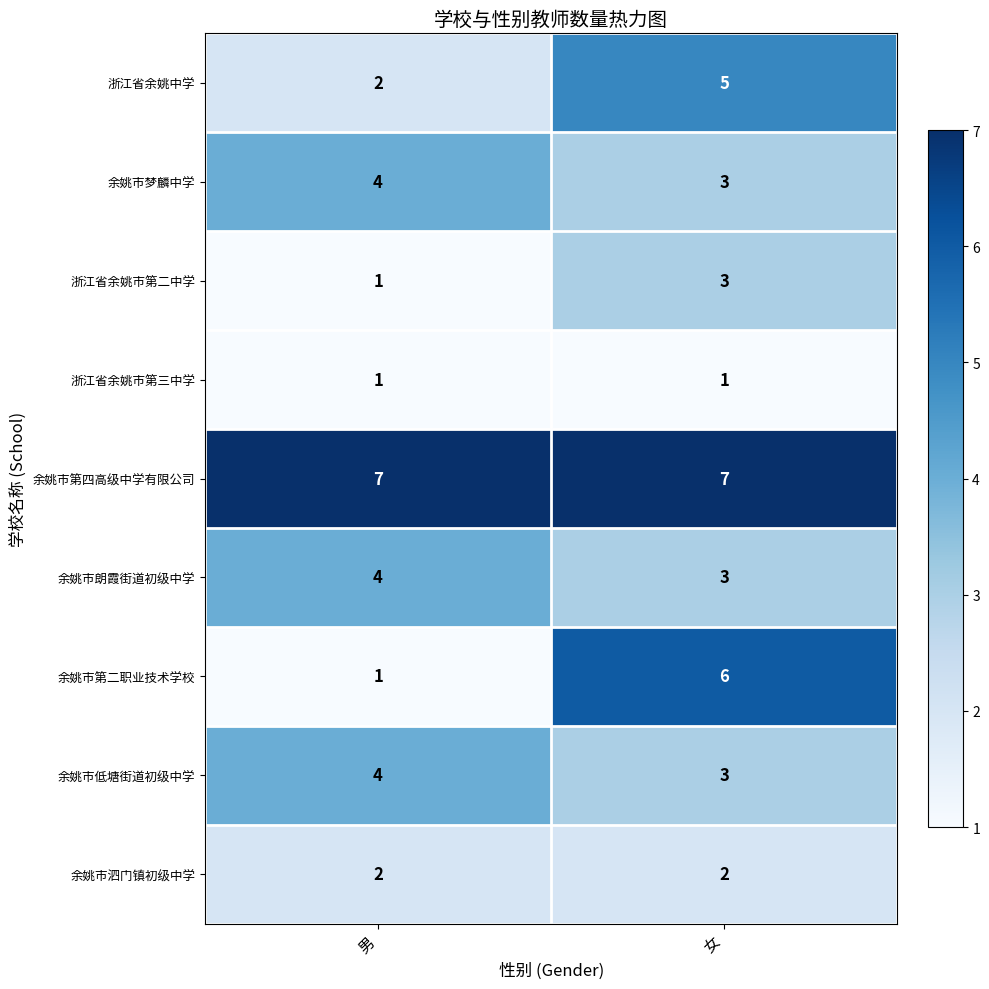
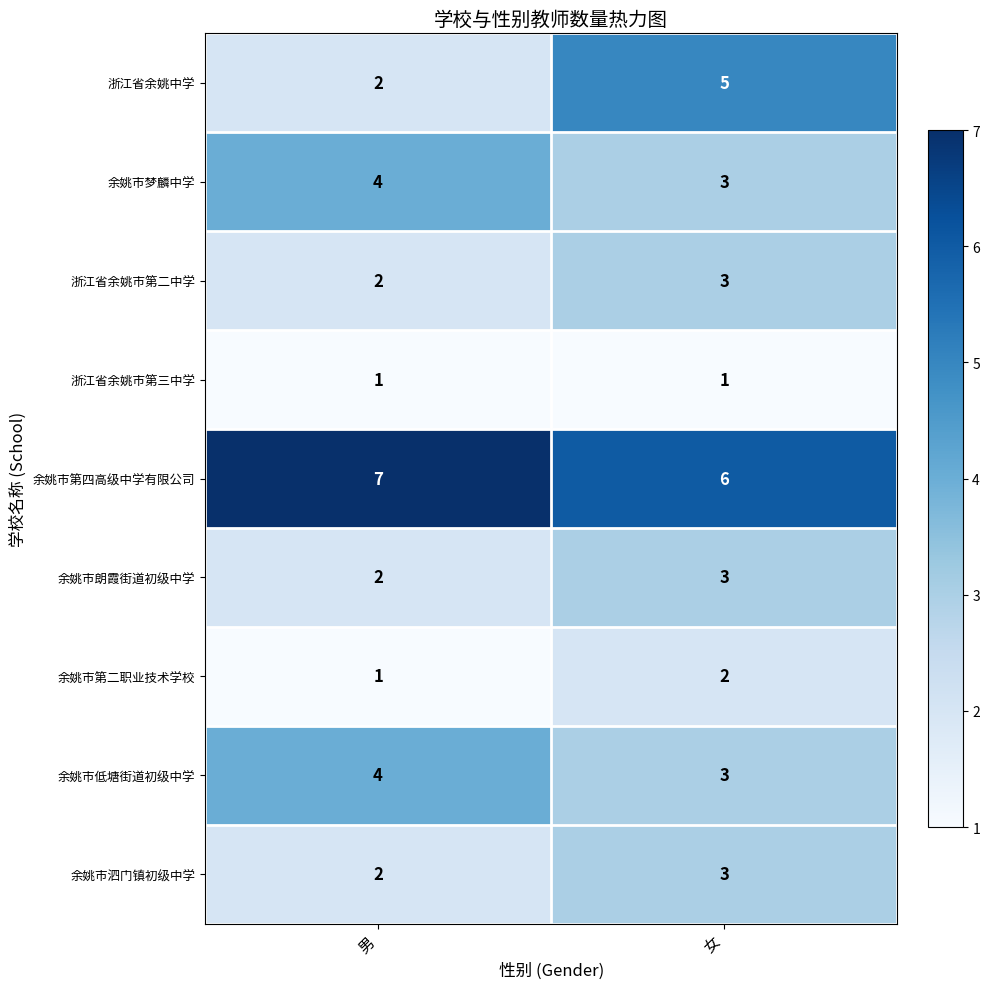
  {
    "浙江省余姚中学": {
      "男": 2,
      "女": 5
    },
    "余姚市梦麟中学": {
      "男": 4,
      "女": 3
    },
    "浙江省余姚市第二中学": {
-     "男": 1,
+     "男": 2,
      "女": 3
    },
    "浙江省余姚市第三中学": {
      "男": 1,
      "女": 1
    },
    "余姚市第四高级中学有限公司": {
      "男": 7,
-     "女": 7
+     "女": 6
    },
    "余姚市朗霞街道初级中学": {
-     "男": 4,
+     "男": 2,
      "女": 3
    },
    "余姚市第二职业技术学校": {
      "男": 1,
-     "女": 6
+     "女": 2
    },
    "余姚市低塘街道初级中学": {
      "男": 4,
      "女": 3
    },
    "余姚市泗门镇初级中学": {
      "男": 2,
-     "女": 2
+     "女": 3
    }
  }
